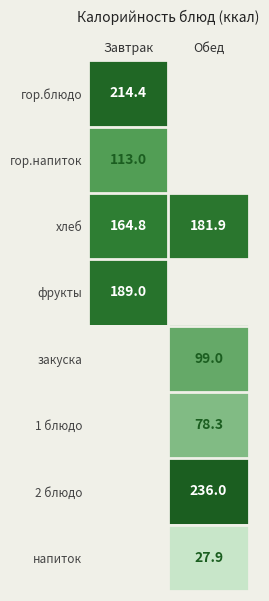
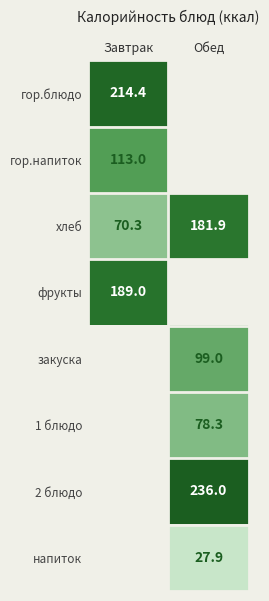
  {
    "гор.блюдо": {
      "Завтрак": 214.4
    },
    "гор.напиток": {
      "Завтрак": 113.0
    },
    "хлеб": {
-     "Завтрак": 164.8,
+     "Завтрак": 70.3,
      "Обед": 181.9
    },
    "фрукты": {
      "Завтрак": 189.0
    },
    "закуска": {
      "Обед": 99.0
    },
    "1 блюдо": {
      "Обед": 78.3
    },
    "2 блюдо": {
      "Обед": 236.0
    },
    "напиток": {
      "Обед": 27.9
    }
  }
